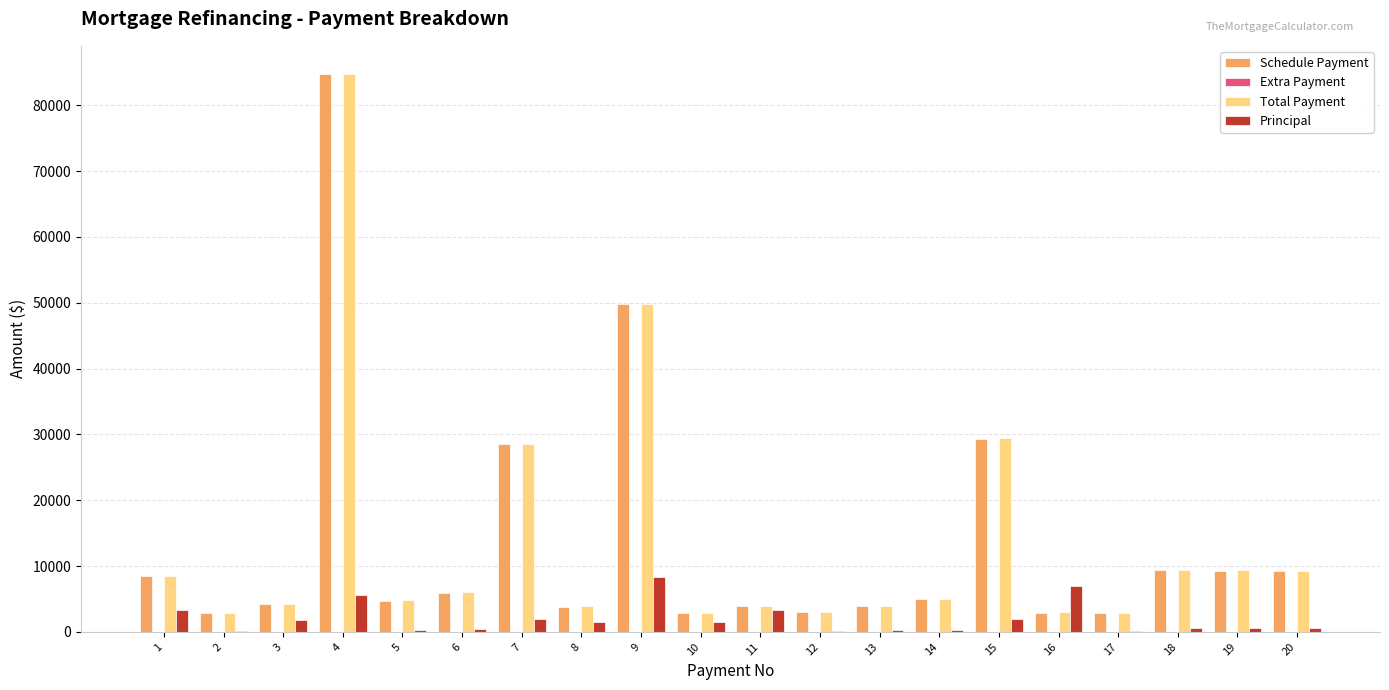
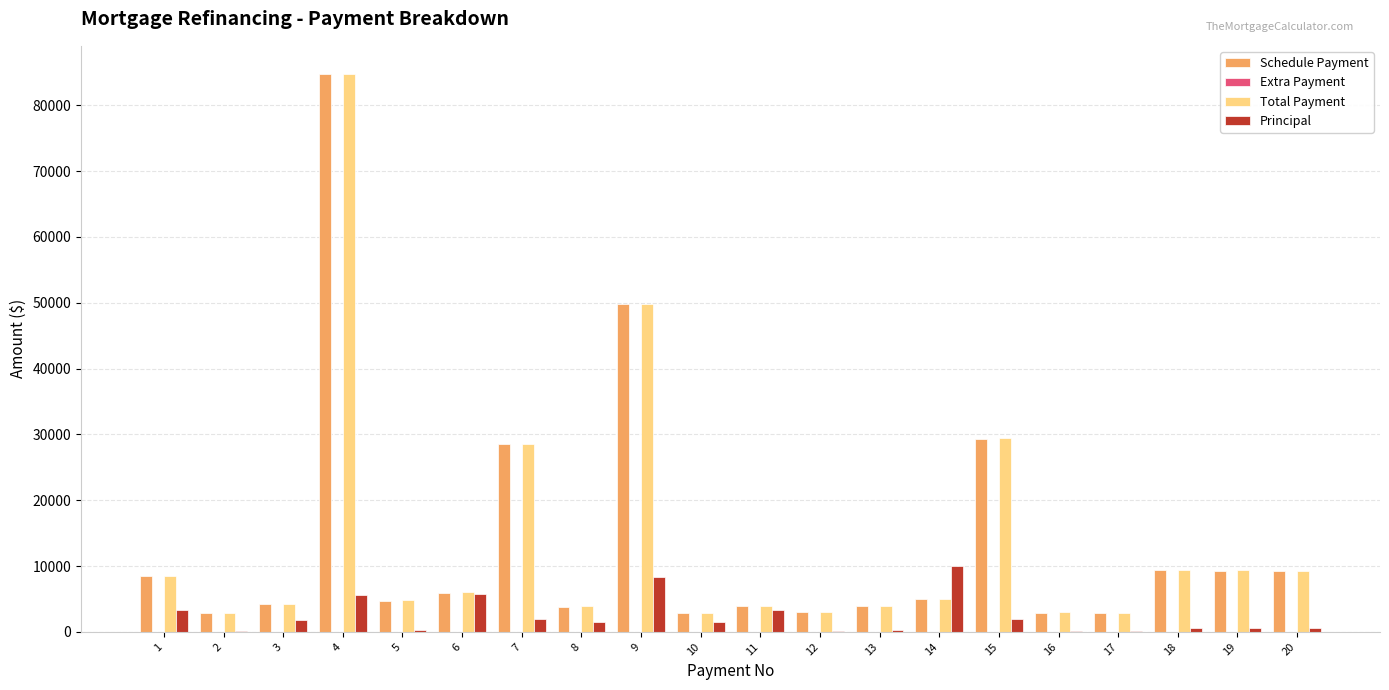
  {
    "Principal": {
      "1": 3000,
      "3": 2000,
      "4": 6000,
-     "6": 0,
+     "6": 6000,
      "7": 2000,
      "8": 1000,
      "9": 8000,
      "10": 1000,
      "11": 3000,
-     "14": 0,
+     "14": 10000,
      "15": 2000,
-     "16": 7000,
+     "16": 0,
      "18": 1000,
      "19": 1000,
      "20": 1000
    }
  }
